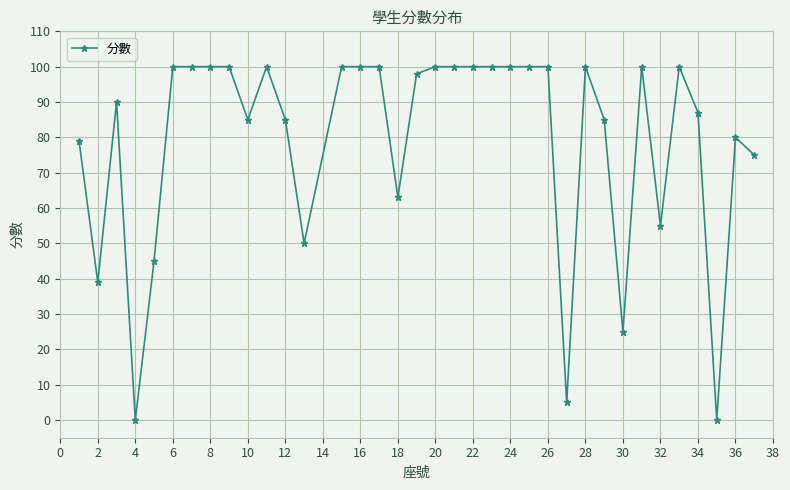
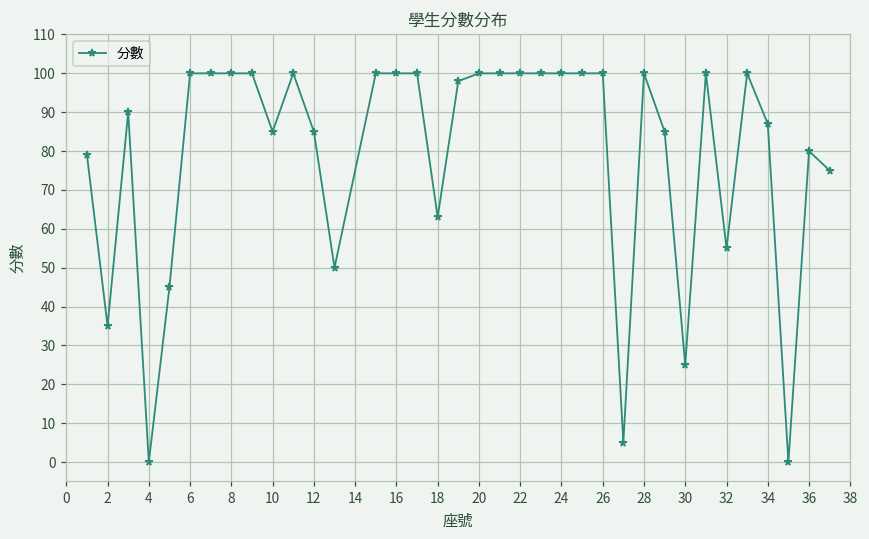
  {
-   "2": 39,
+   "2": 35,
    "4": 0,
    "6": 100,
    "8": 100,
    "10": 85,
    "12": 85,
    "16": 100,
    "18": 63,
    "20": 100,
    "22": 100,
    "24": 100,
    "26": 100,
    "28": 100,
    "30": 25,
    "32": 55,
    "34": 87,
    "36": 80
  }
